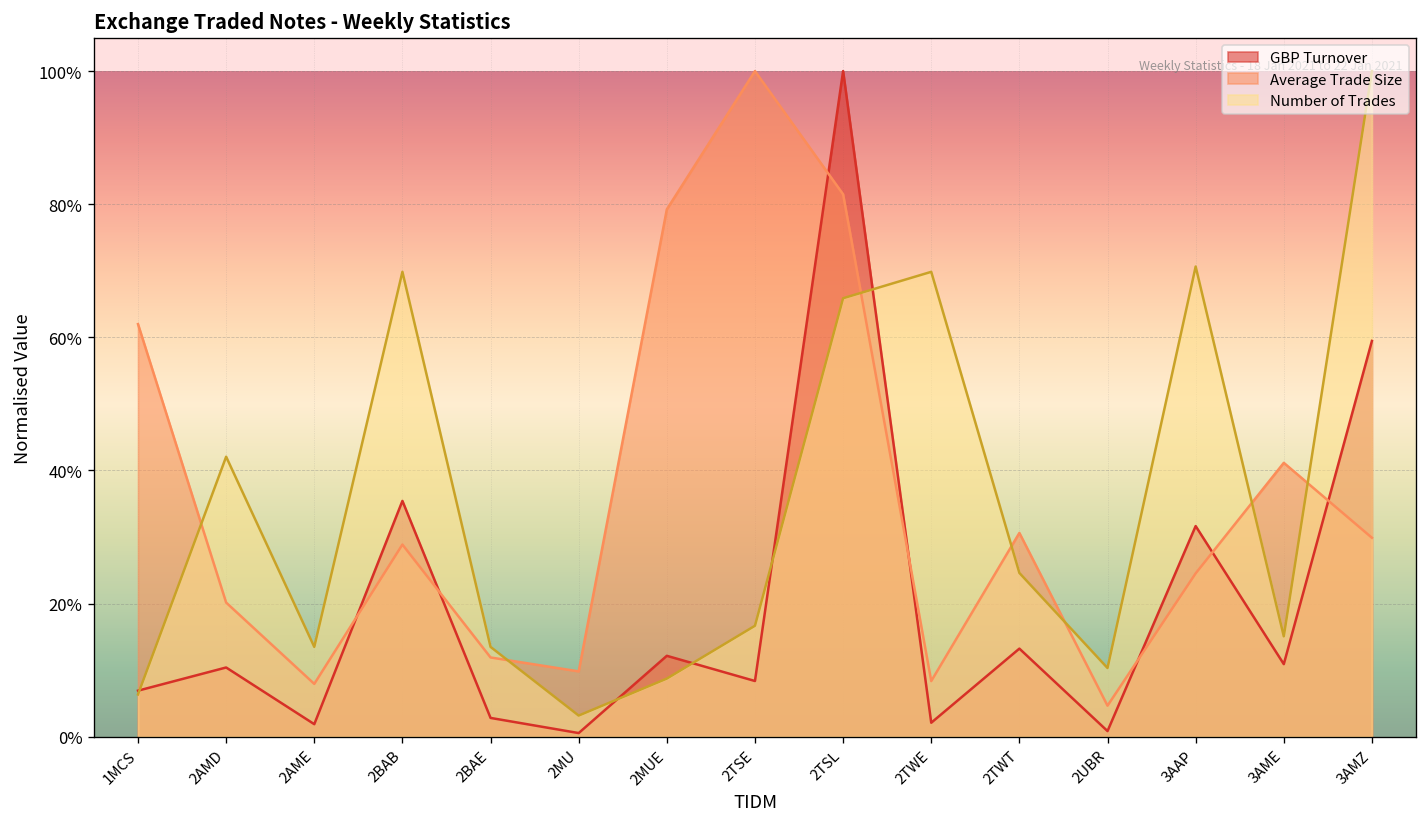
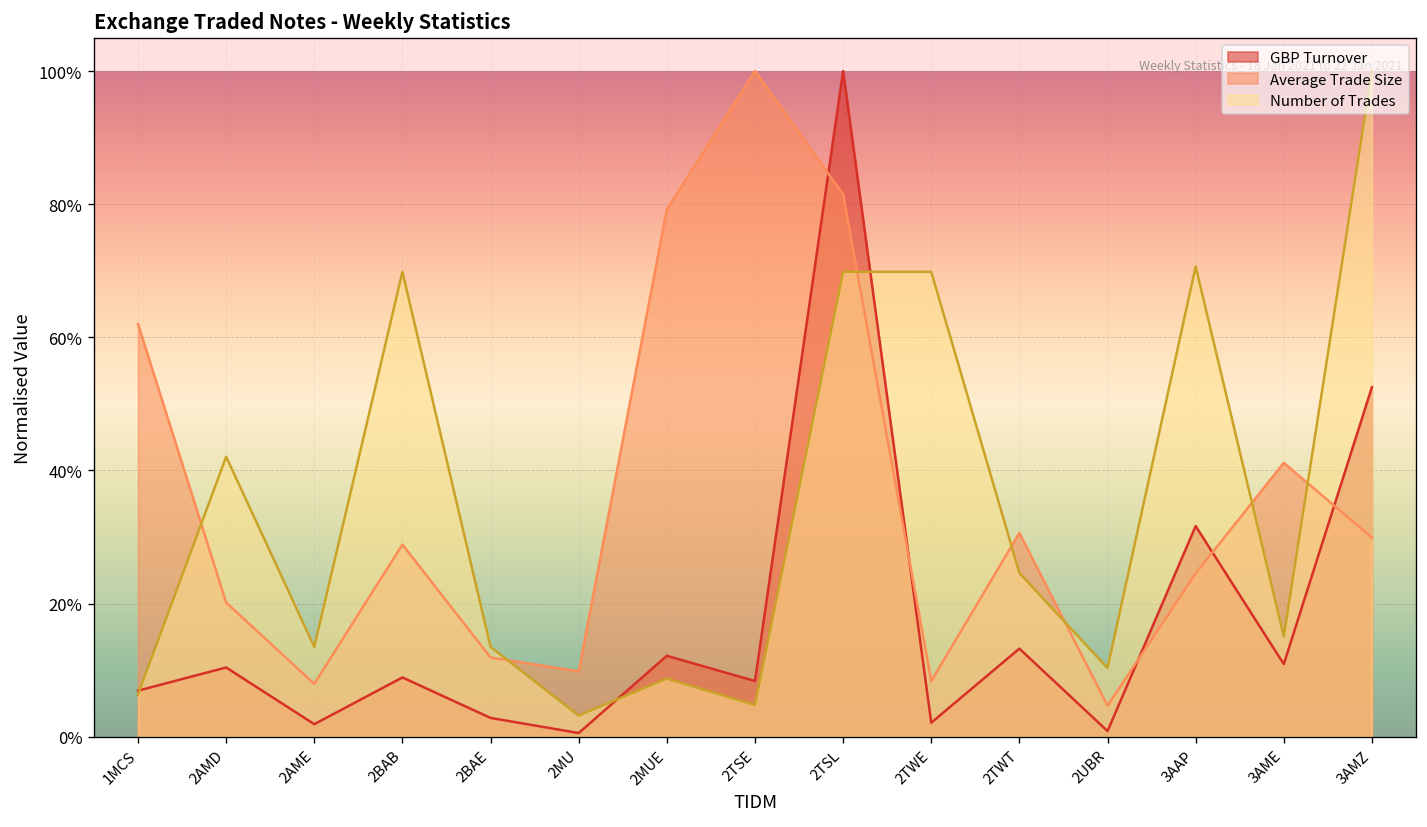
  {
    "GBP Turnover": {
      "1MCS": "7%",
      "2AMD": "10%",
      "2AME": "2%",
-     "2BAB": "35%",
+     "2BAB": "9%",
      "2BAE": "3%",
      "2MU": "1%",
      "2MUE": "12%",
      "2TSE": "8%",
      "2TSL": "100%",
      "2TWE": "2%",
      "2TWT": "13%",
      "2UBR": "1%",
      "3AAP": "32%",
      "3AME": "11%",
-     "3AMZ": "59%"
+     "3AMZ": "53%"
    },
    "Average Trade Size": {
      "1MCS": "62%",
      "2AMD": "20%",
      "2AME": "8%",
      "2BAB": "29%",
      "2BAE": "12%",
      "2MU": "10%",
      "2MUE": "79%",
      "2TSE": "100%",
      "2TSL": "81%",
      "2TWE": "8%",
      "2TWT": "31%",
      "2UBR": "5%",
      "3AAP": "25%",
      "3AME": "41%",
      "3AMZ": "30%"
    },
    "Number of Trades": {
      "1MCS": "6%",
      "2AMD": "42%",
      "2AME": "13%",
      "2BAB": "70%",
      "2BAE": "13%",
      "2MU": "3%",
      "2MUE": "9%",
-     "2TSE": "17%",
-     "2TSL": "66%",
+     "2TSE": "5%",
+     "2TSL": "70%",
      "2TWE": "70%",
      "2TWT": "25%",
      "2UBR": "10%",
      "3AAP": "71%",
      "3AME": "15%"
    }
  }
